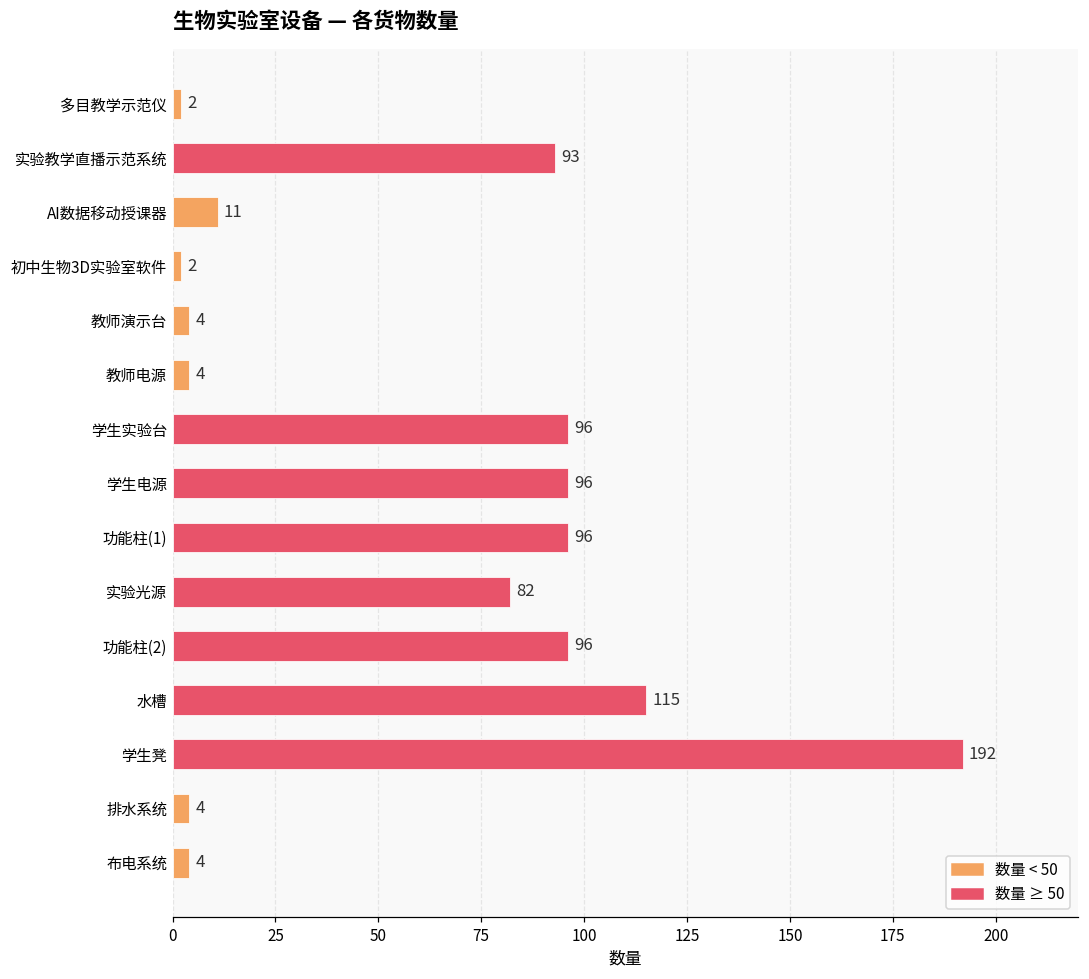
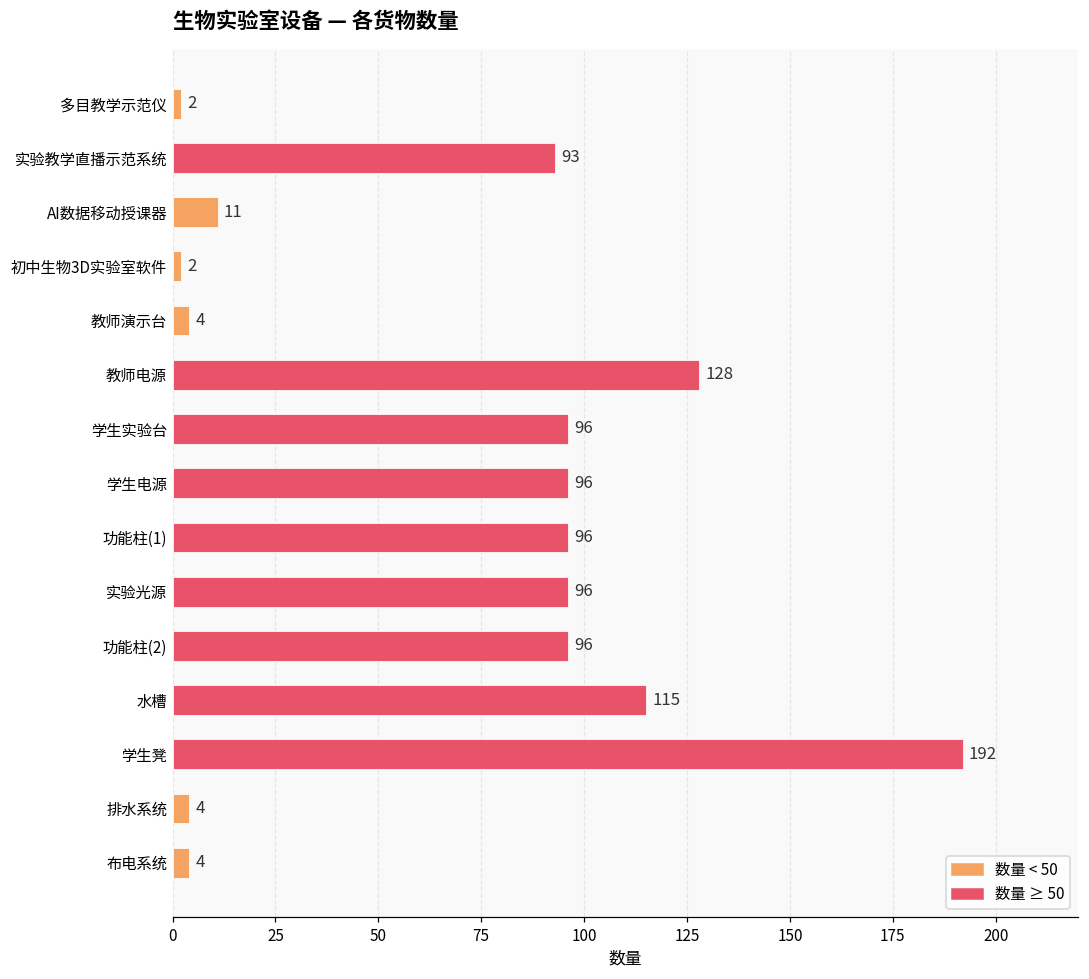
  {
    "多目教学示范仪": 2,
    "实验教学直播示范系统": 93,
    "AI数据移动授课器": 11,
    "初中生物3D实验室软件": 2,
    "教师演示台": 4,
-   "教师电源": 4,
+   "教师电源": 128,
    "学生实验台": 96,
    "学生电源": 96,
    "功能柱(1)": 96,
-   "实验光源": 82,
+   "实验光源": 96,
    "功能柱(2)": 96,
    "水槽": 115,
    "学生凳": 192,
    "排水系统": 4,
    "布电系统": 4
  }
